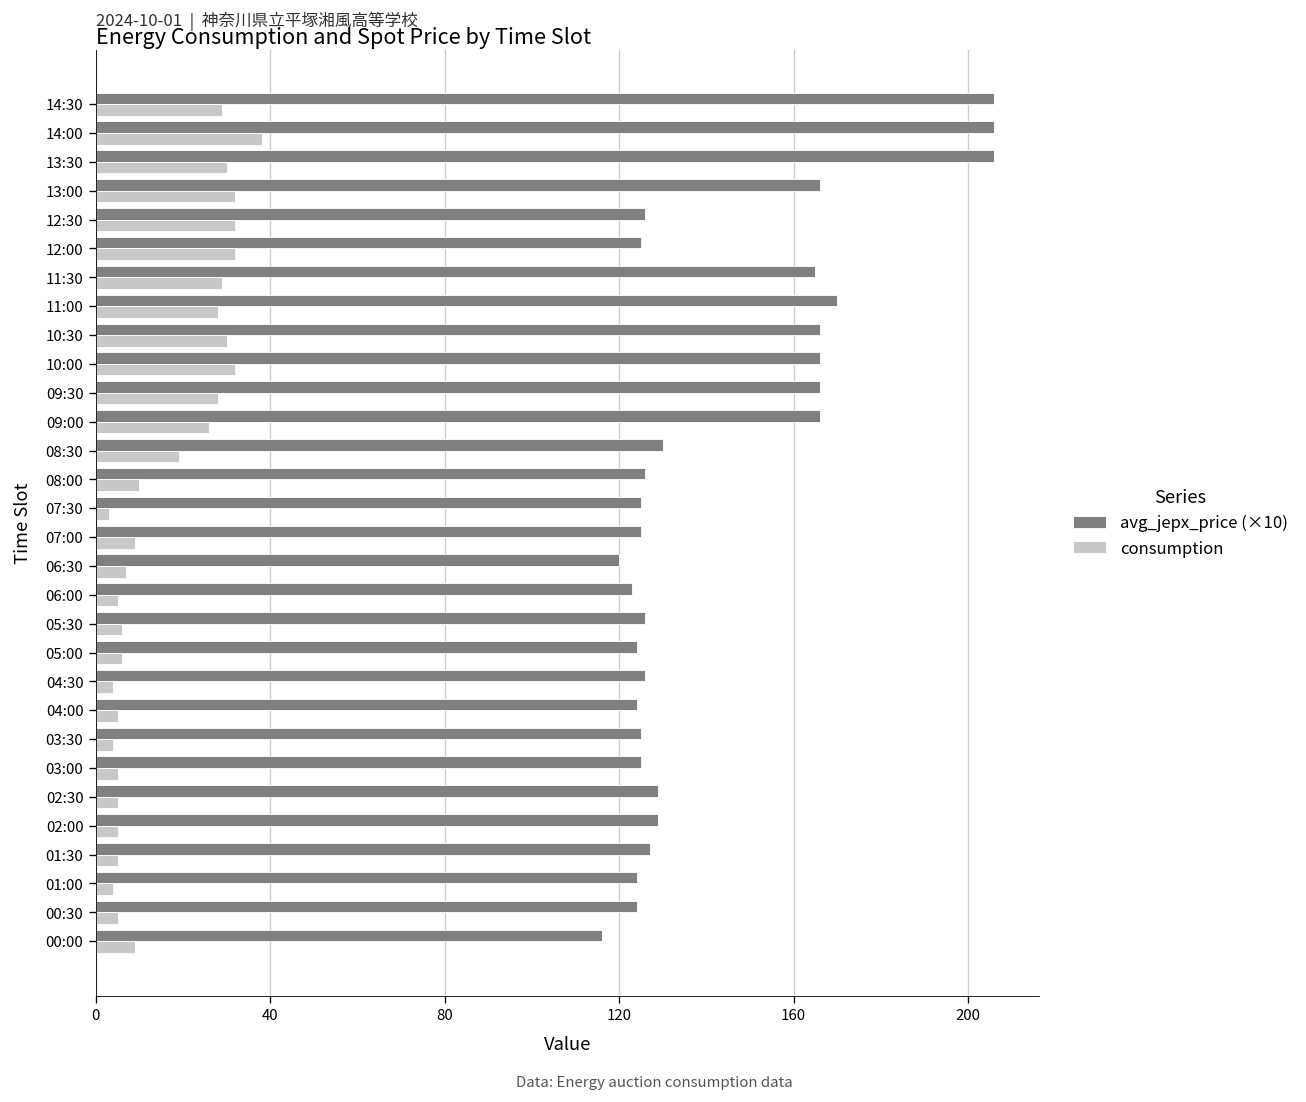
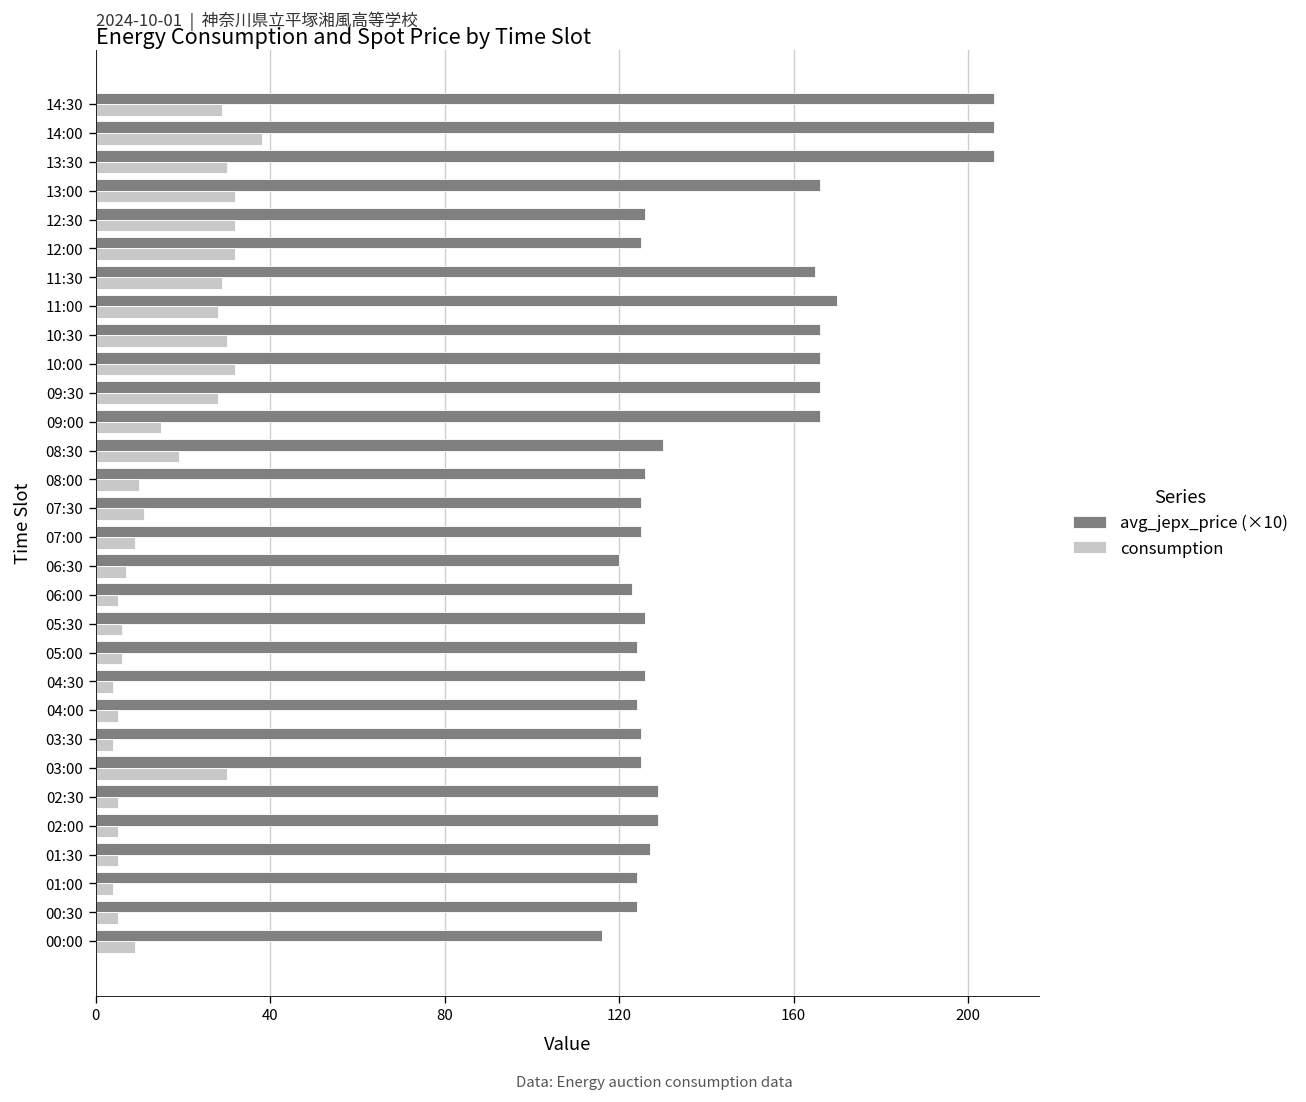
  {
    "avg_jepx_price (×10)": {
      "14:30": 206,
      "14:00": 206,
      "13:30": 206,
      "13:00": 166,
      "12:30": 126,
      "12:00": 125,
      "11:30": 165,
      "11:00": 170,
      "10:30": 166,
      "10:00": 166,
      "09:30": 166,
      "09:00": 166,
      "08:30": 130,
      "08:00": 126,
      "07:30": 125,
      "07:00": 125,
      "06:30": 120,
      "06:00": 123,
      "05:30": 126,
      "05:00": 124,
      "04:30": 126,
      "04:00": 124,
      "03:30": 125,
      "03:00": 125,
      "02:30": 129,
      "02:00": 129,
      "01:30": 127,
      "01:00": 124,
      "00:30": 124,
      "00:00": 116
    },
    "consumption": {
      "14:30": 29,
      "14:00": 38,
      "13:30": 30,
      "13:00": 32,
      "12:30": 32,
      "12:00": 32,
      "11:30": 29,
      "11:00": 28,
      "10:30": 30,
      "10:00": 32,
      "09:30": 28,
-     "09:00": 26,
+     "09:00": 15,
      "08:30": 19,
      "08:00": 10,
-     "07:30": 3,
+     "07:30": 11,
      "07:00": 9,
      "06:30": 7,
      "06:00": 5,
      "05:30": 6,
      "05:00": 6,
      "04:30": 4,
      "04:00": 5,
      "03:30": 4,
-     "03:00": 5,
+     "03:00": 30,
      "02:30": 5,
      "02:00": 5,
      "01:30": 5,
      "01:00": 4,
      "00:30": 5,
      "00:00": 9
    }
  }
